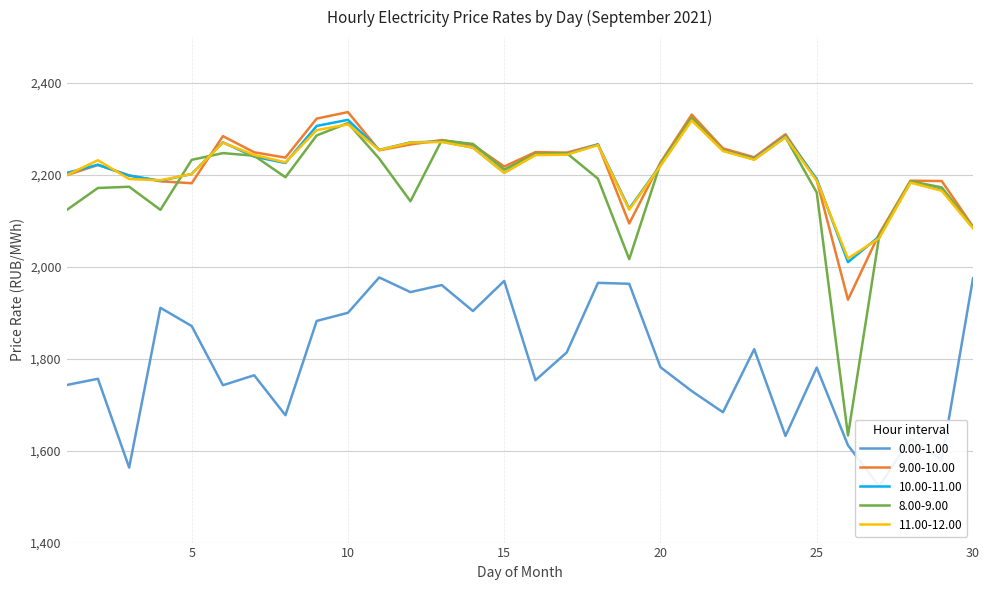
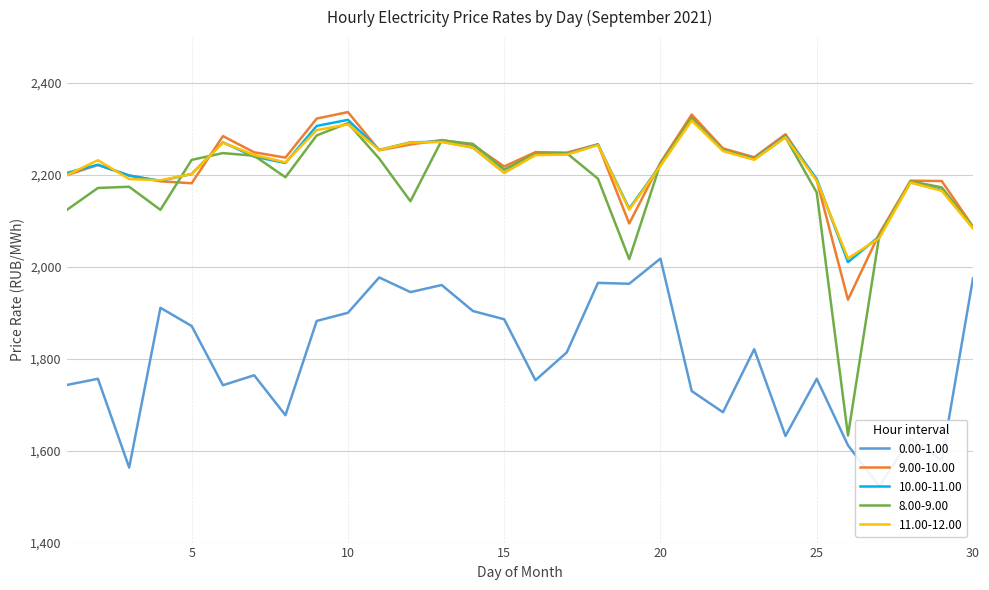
  {
    "0.00-1.00": {
      "5": "1,870",
      "10": "1,900",
-     "15": "1,970",
-     "20": "1,780",
-     "25": "1,780",
+     "15": "1,890",
+     "20": "2,020",
+     "25": "1,760",
      "30": "1,980"
    },
    "9.00-10.00": {
      "5": "2,180",
      "10": "2,340",
      "15": "2,220"
    },
    "10.00-11.00": {
      "10": "2,320"
    },
    "8.00-9.00": {
      "5": "2,230",
      "15": "2,210",
      "25": "2,160"
    }
  }
